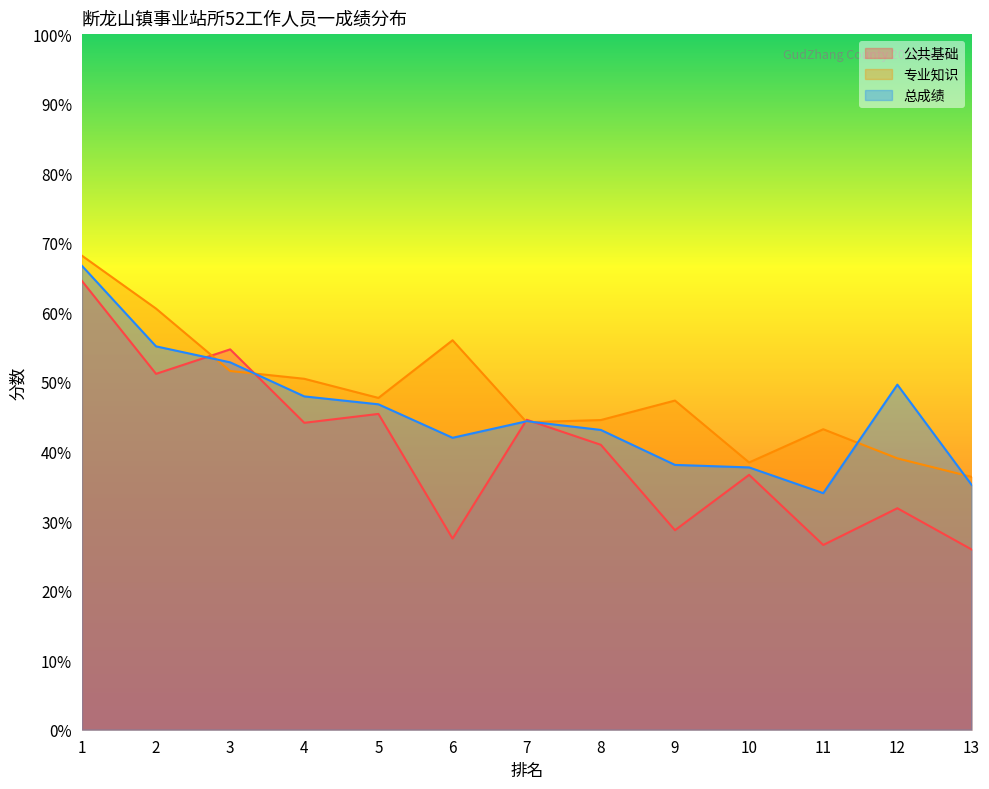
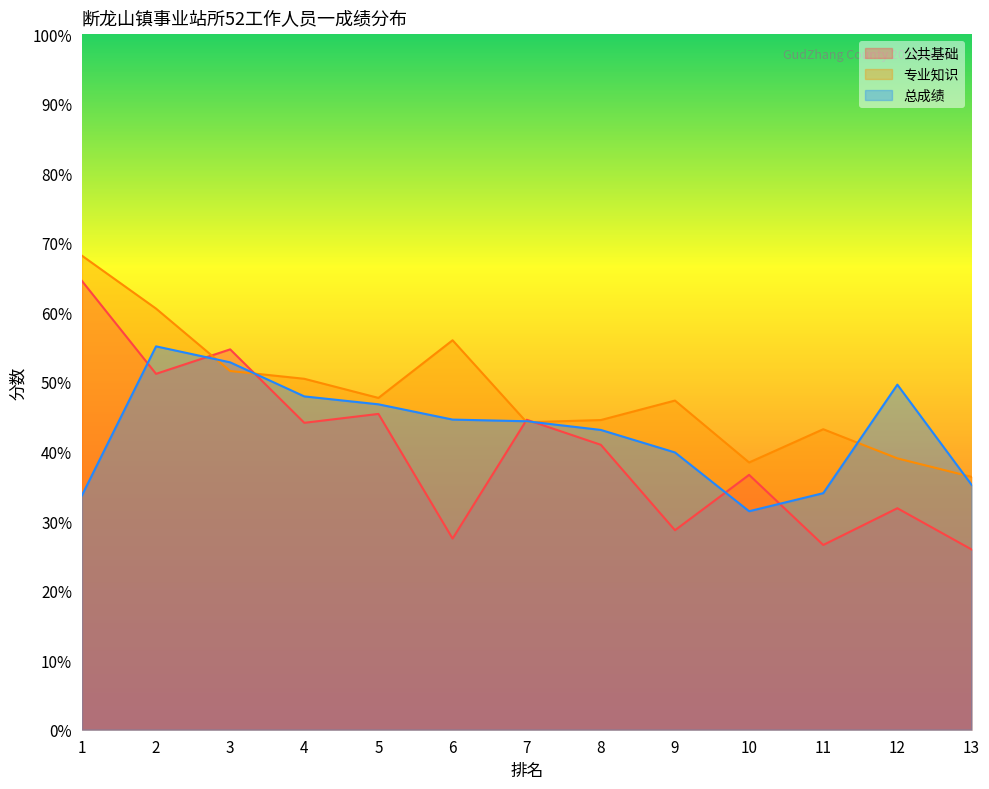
  {
    "总成绩": {
-     "1": "67%",
+     "1": "34%",
      "2": "55%",
      "3": "53%",
      "4": "48%",
      "5": "47%",
-     "6": "42%",
+     "6": "45%",
      "8": "43%",
-     "9": "38%",
-     "10": "38%",
+     "9": "40%",
+     "10": "31%",
      "11": "34%",
      "12": "50%",
      "13": "35%"
    }
  }
